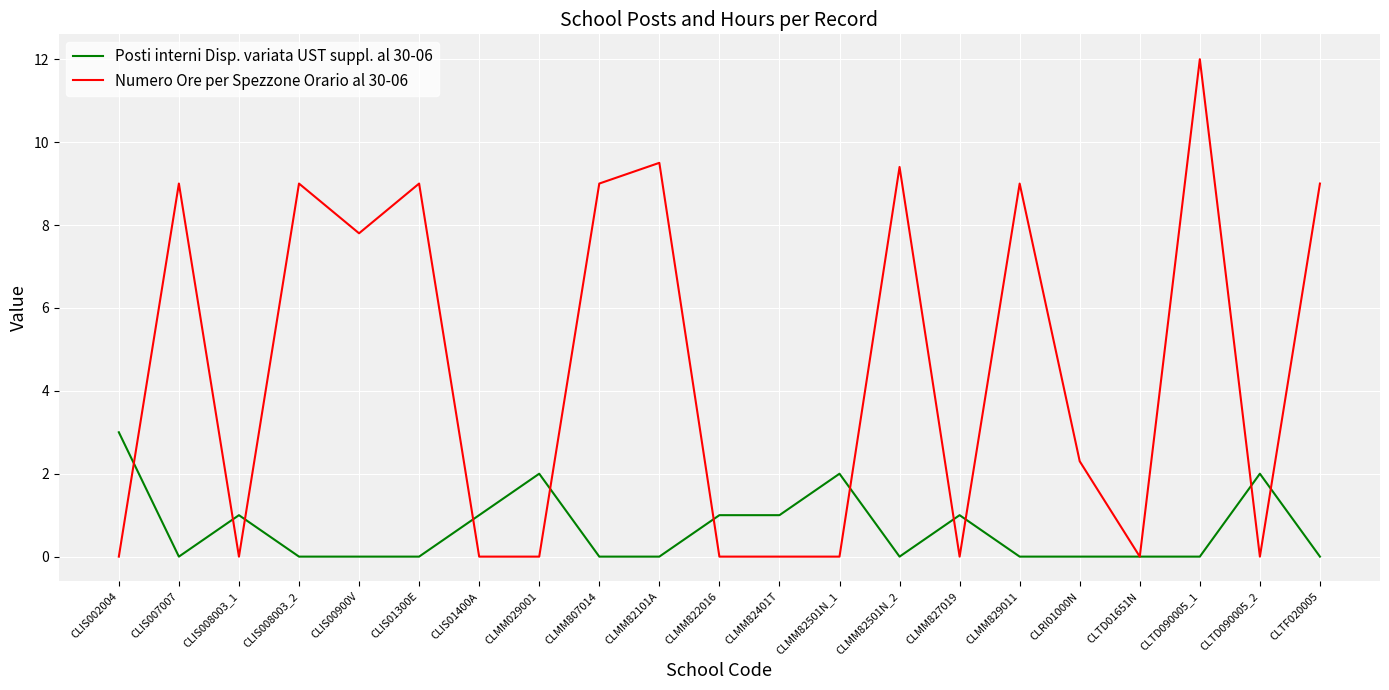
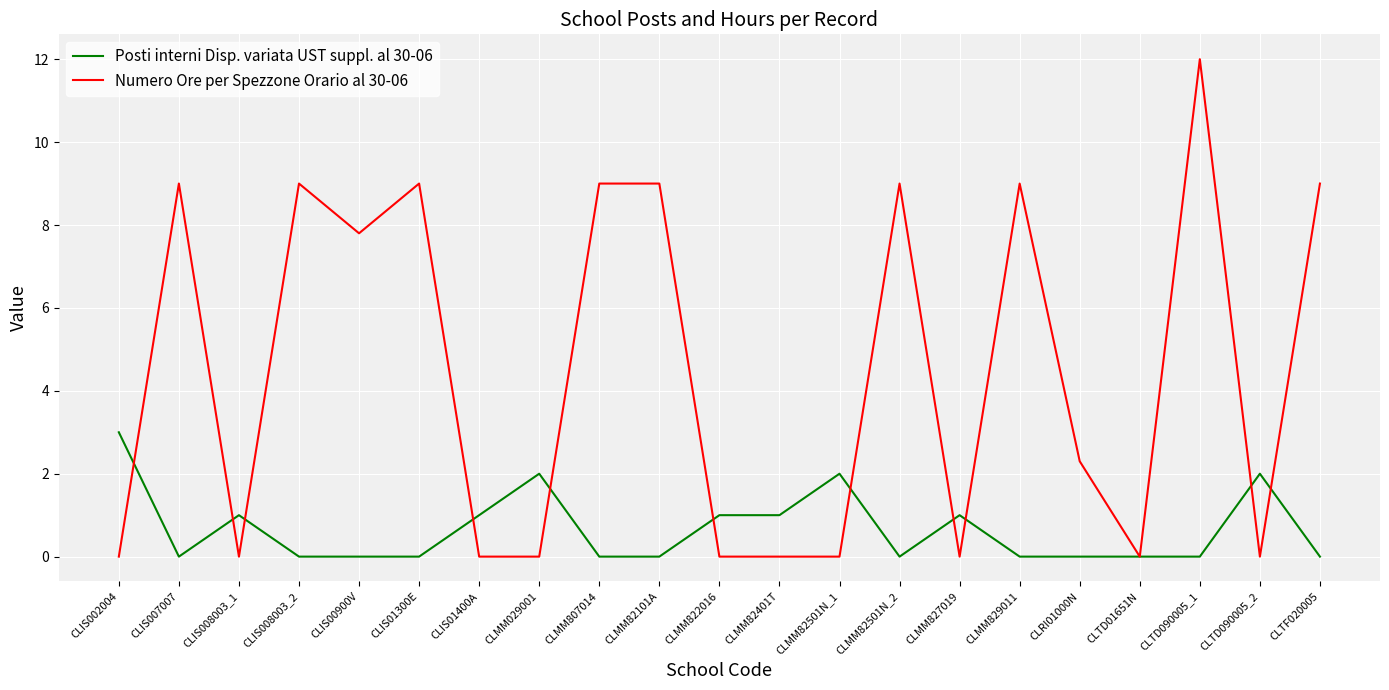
  {
    "Posti interni Disp. variata UST suppl. al 30-06": {
      "CLIS002004": 3.0,
      "CLIS007007": 0.0,
      "CLIS008003_1": 1.0,
      "CLIS008003_2": 0.0,
      "CLIS00900V": 0.0,
      "CLIS01300E": 0.0,
      "CLIS01400A": 1.0,
      "CLMM029001": 2.0,
      "CLMM807014": 0.0,
      "CLMM82101A": 0.0,
      "CLMM822016": 1.0,
      "CLMM82401T": 1.0,
      "CLMM82501N_1": 2.0,
      "CLMM82501N_2": 0.0,
      "CLMM827019": 1.0,
      "CLMM829011": 0.0,
      "CLRI01000N": 0.0,
      "CLTD090005_1": 0.0,
      "CLTD090005_2": 2.0,
      "CLTF020005": 0.0
    },
    "Numero Ore per Spezzone Orario al 30-06": {
      "CLIS002004": 0.0,
      "CLIS007007": 9.0,
      "CLIS008003_1": 0.0,
      "CLIS008003_2": 9.0,
      "CLIS00900V": 7.8,
      "CLIS01300E": 9.0,
      "CLIS01400A": 0.0,
      "CLMM029001": 0.0,
      "CLMM807014": 9.0,
-     "CLMM82101A": 9.5,
+     "CLMM82101A": 9.0,
      "CLMM822016": 0.0,
      "CLMM82401T": 0.0,
      "CLMM82501N_1": 0.0,
-     "CLMM82501N_2": 9.4,
+     "CLMM82501N_2": 9.0,
      "CLMM827019": 0.0,
      "CLMM829011": 9.0,
      "CLRI01000N": 2.3,
      "CLTD090005_1": 12.0,
      "CLTD090005_2": 0.0,
      "CLTF020005": 9.0
    }
  }
